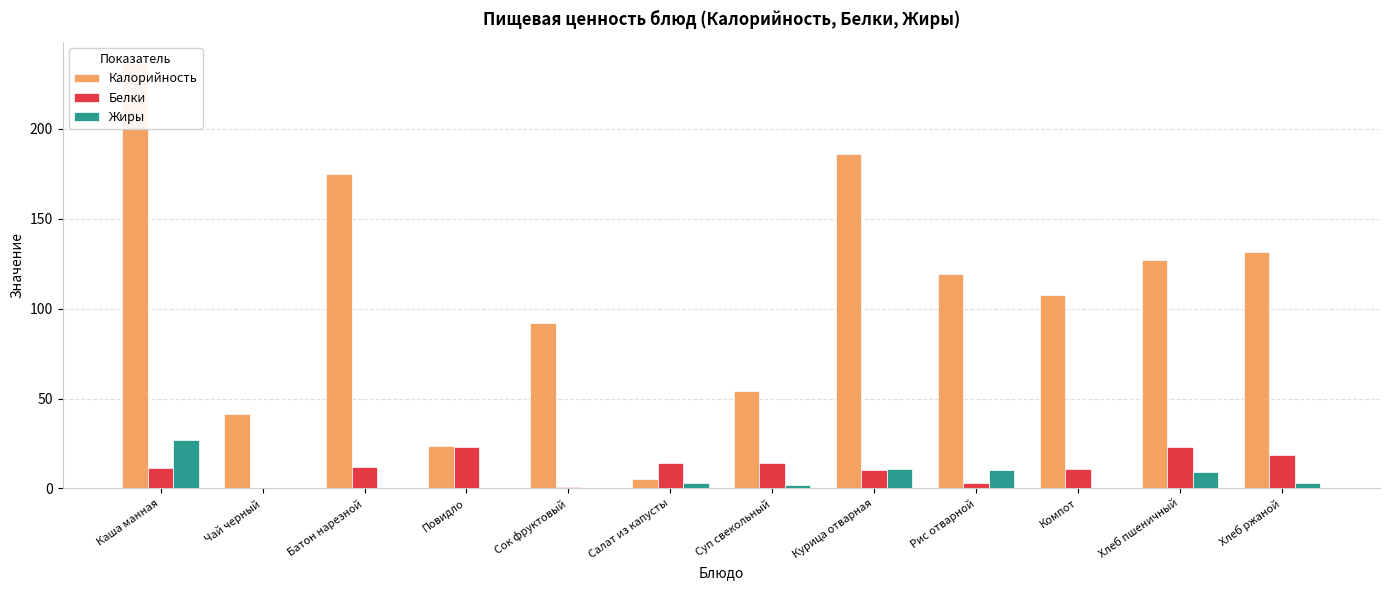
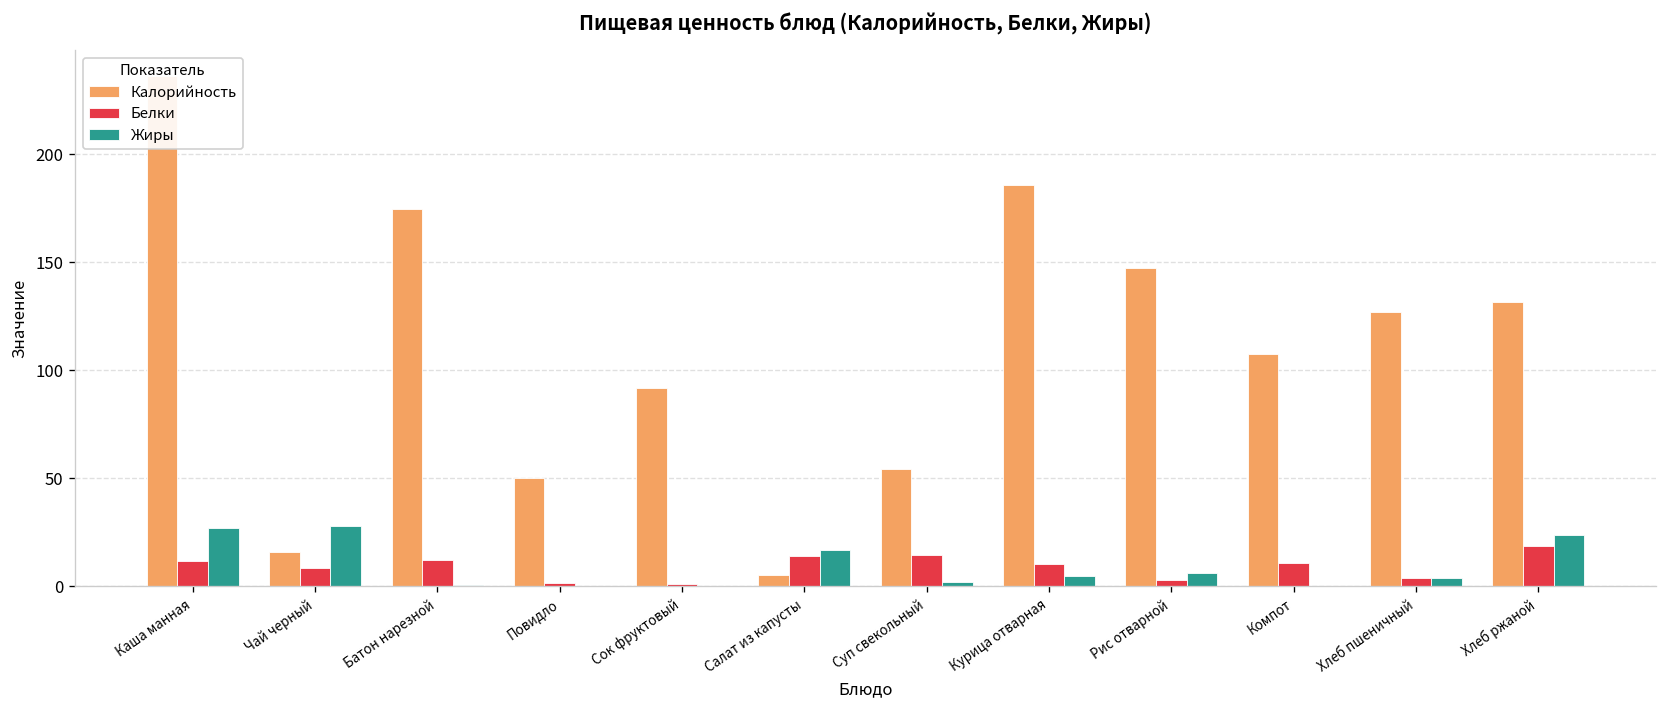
  {
    "Калорийность": {
-     "Чай черный": 42,
+     "Чай черный": 16,
      "Батон нарезной": 175,
-     "Повидло": 23,
+     "Повидло": 50,
      "Сок фруктовый": 92,
      "Салат из капусты": 5,
      "Суп свекольный": 54,
      "Курица отварная": 186,
-     "Рис отварной": 119,
+     "Рис отварной": 148,
      "Компот": 107,
      "Хлеб пшеничный": 127,
      "Хлеб ржаной": 131
    },
    "Белки": {
      "Каша манная": 12,
-     "Чай черный": 0,
+     "Чай черный": 8,
      "Батон нарезной": 12,
-     "Повидло": 23,
+     "Повидло": 1,
      "Салат из капусты": 14,
      "Суп свекольный": 14,
      "Курица отварная": 10,
      "Рис отварной": 3,
      "Компот": 11,
-     "Хлеб пшеничный": 23,
+     "Хлеб пшеничный": 4,
      "Хлеб ржаной": 18
    },
    "Жиры": {
      "Каша манная": 27,
-     "Чай черный": 0,
+     "Чай черный": 28,
      "Повидло": 0,
-     "Салат из капусты": 3,
+     "Салат из капусты": 17,
      "Суп свекольный": 2,
-     "Курица отварная": 11,
-     "Рис отварной": 11,
+     "Курица отварная": 5,
+     "Рис отварной": 6,
      "Компот": 0,
-     "Хлеб пшеничный": 9,
-     "Хлеб ржаной": 3
+     "Хлеб пшеничный": 4,
+     "Хлеб ржаной": 24
    }
  }
